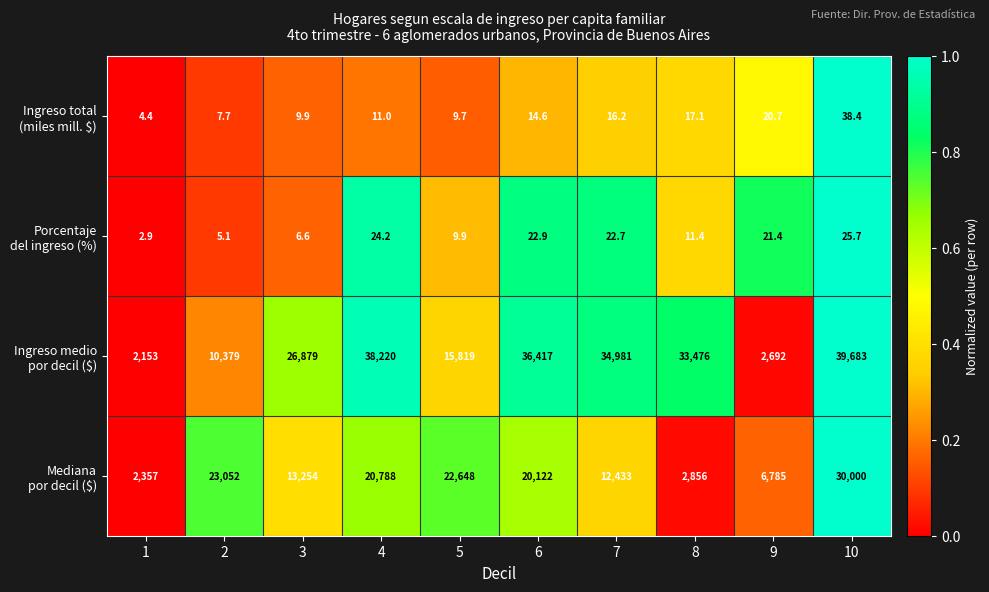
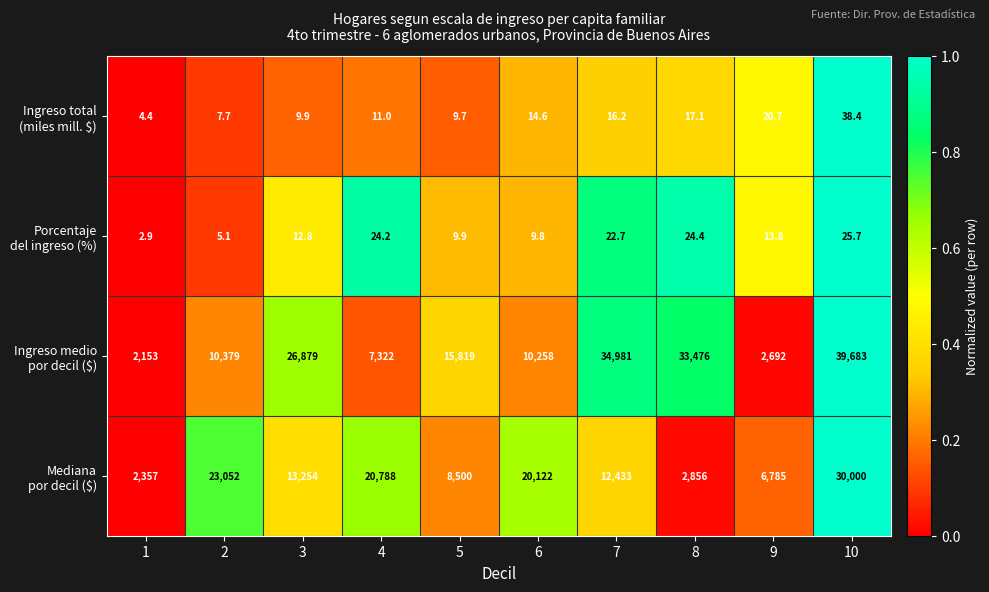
  {
    "Ingreso total (miles mill. $)": {
      "1": "4.4",
      "2": "7.7",
      "3": "9.9",
      "4": "11.0",
      "5": "9.7",
      "6": "14.6",
      "7": "16.2",
      "8": "17.1",
      "9": "20.7",
      "10": "38.4"
    },
    "Porcentaje del ingreso (%)": {
      "1": "2.9",
      "2": "5.1",
-     "3": "6.6",
+     "3": "12.8",
      "4": "24.2",
      "5": "9.9",
-     "6": "22.9",
+     "6": "9.8",
      "7": "22.7",
-     "8": "11.4",
-     "9": "21.4",
+     "8": "24.4",
+     "9": "13.8",
      "10": "25.7"
    },
    "Ingreso medio por decil ($)": {
      "1": "2,153",
      "2": "10,379",
      "3": "26,879",
-     "4": "38,220",
+     "4": "7,322",
      "5": "15,819",
-     "6": "36,417",
+     "6": "10,258",
      "7": "34,981",
      "8": "33,476",
      "9": "2,692",
      "10": "39,683"
    },
    "Mediana por decil ($)": {
      "1": "2,357",
      "2": "23,052",
      "3": "13,254",
      "4": "20,788",
-     "5": "22,648",
+     "5": "8,500",
      "6": "20,122",
      "7": "12,433",
      "8": "2,856",
      "9": "6,785",
      "10": "30,000"
    }
  }
